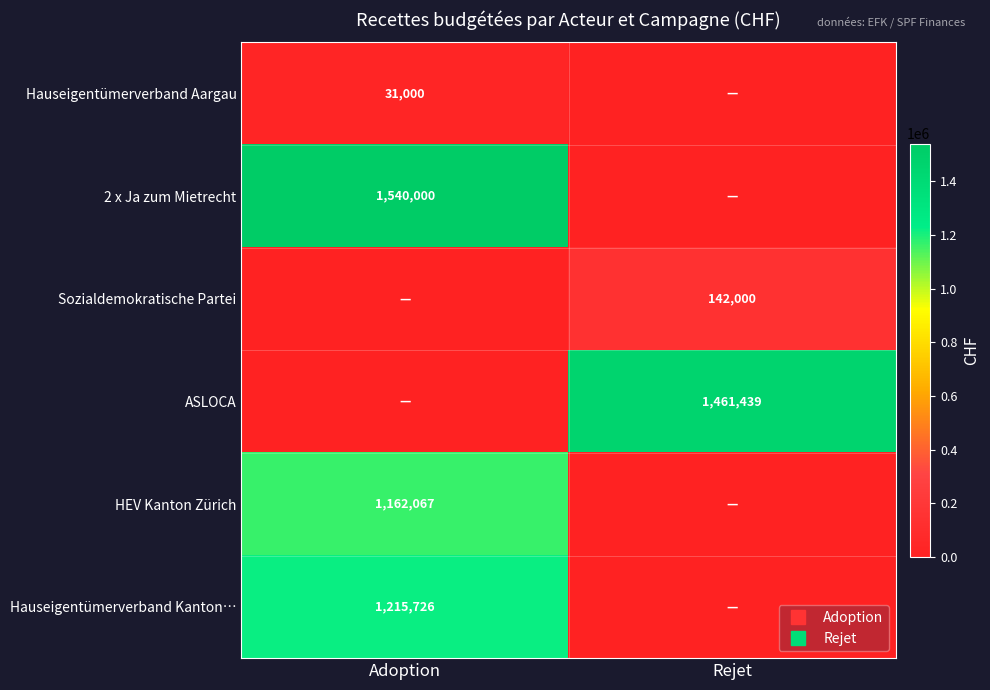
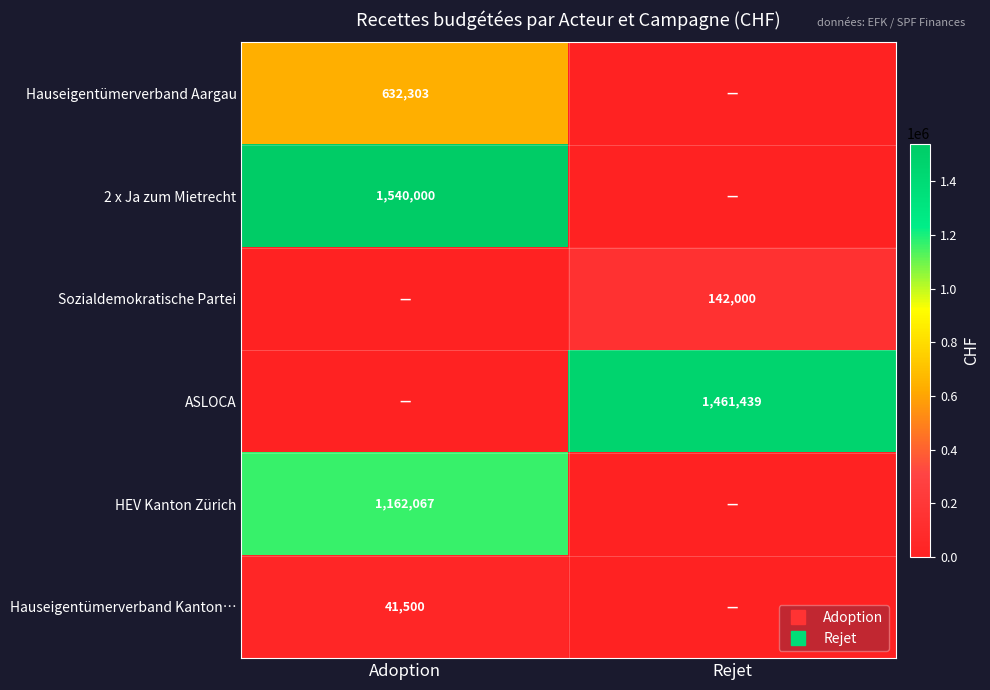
  {
    "Hauseigentümerverband Aargau": {
-     "Adoption": "31,000"
+     "Adoption": "632,303"
    },
    "2 x Ja zum Mietrecht": {
      "Adoption": "1,540,000"
    },
    "Sozialdemokratische Partei": {
      "Rejet": "142,000"
    },
    "ASLOCA": {
      "Rejet": "1,461,439"
    },
    "HEV Kanton Zürich": {
      "Adoption": "1,162,067"
    },
    "Hauseigentümerverband Kanton…": {
-     "Adoption": "1,215,726"
+     "Adoption": "41,500"
    }
  }
